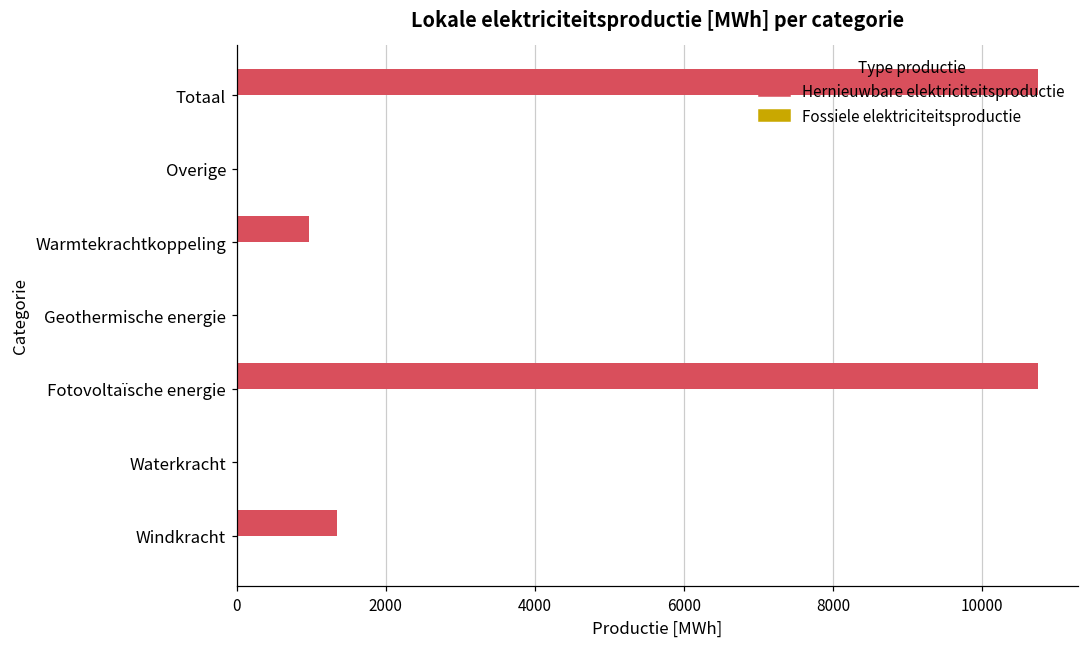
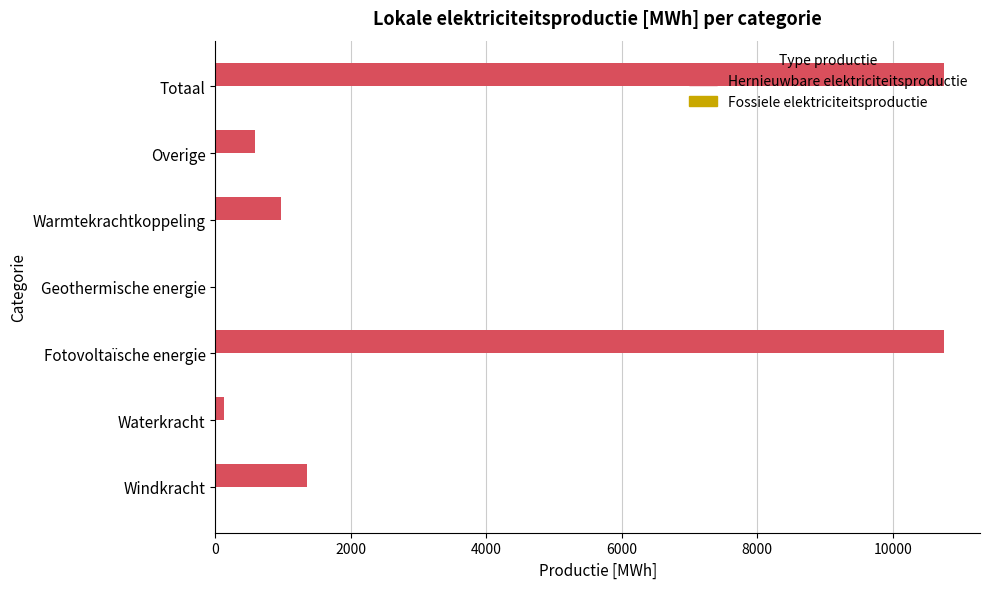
  {
    "Hernieuwbare elektriciteitsproductie": {
      "Totaal": 10700,
-     "Overige": 0,
+     "Overige": 600,
      "Warmtekrachtkoppeling": 1000,
      "Geothermische energie": 0,
      "Fotovoltaïsche energie": 10700,
-     "Waterkracht": 0,
+     "Waterkracht": 100,
      "Windkracht": 1300
    },
    "Fossiele elektriciteitsproductie": {
      "Totaal": 0,
      "Overige": 0,
      "Warmtekrachtkoppeling": 0,
      "Geothermische energie": 0,
      "Fotovoltaïsche energie": 0,
      "Waterkracht": 0,
      "Windkracht": 0
    }
  }
